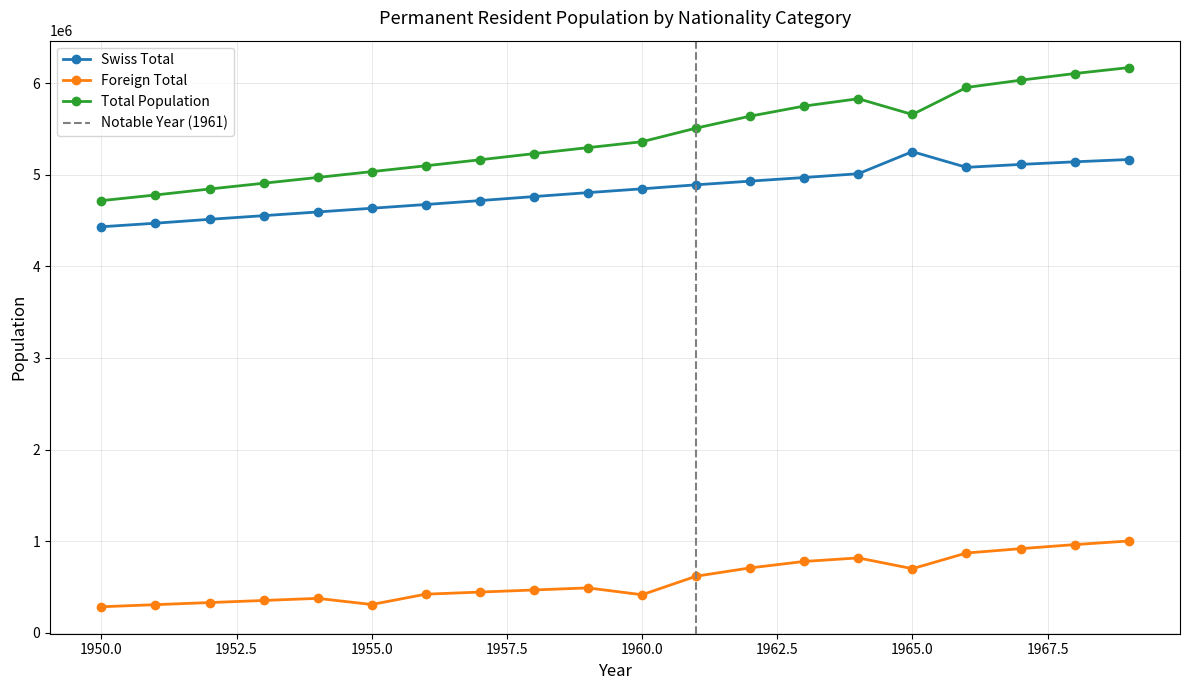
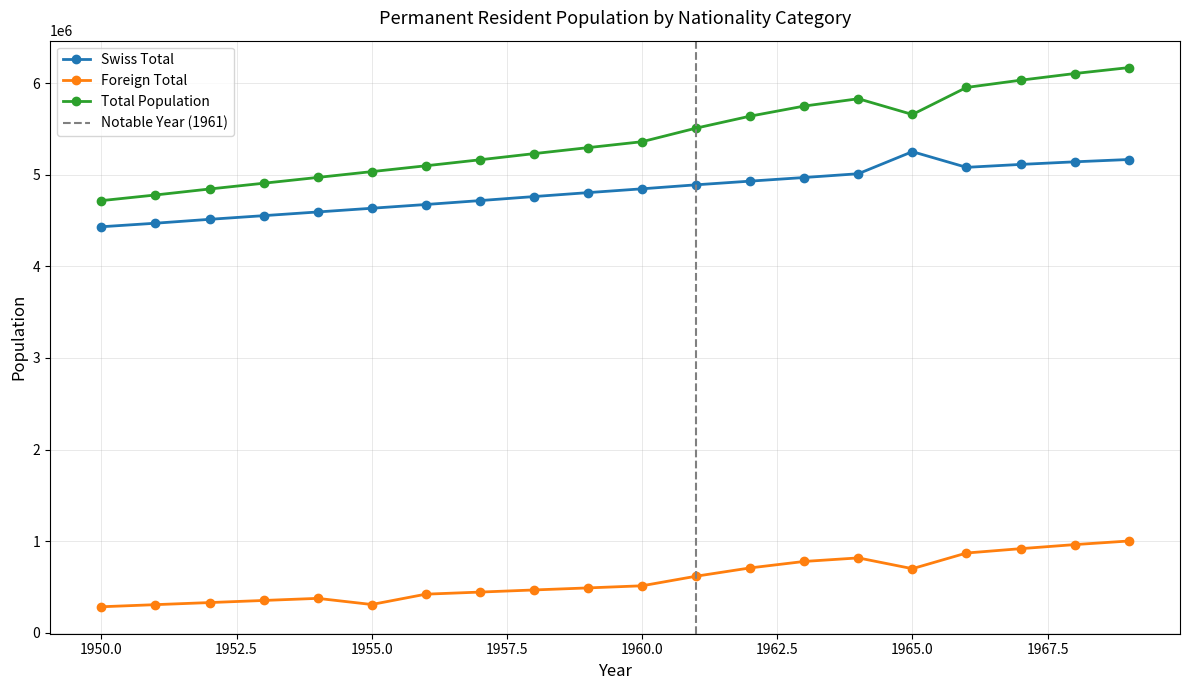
  {
    "Swiss Total": {
      "1950.0": 4400000,
      "1955.0": 4600000,
      "1960.0": 4800000,
      "1965.0": 5300000
    },
    "Foreign Total": {
      "1950.0": 300000,
      "1955.0": 300000,
-     "1960.0": 400000,
+     "1960.0": 500000,
      "1965.0": 700000
    },
    "Total Population": {
      "1950.0": 4700000,
      "1955.0": 5000000,
      "1960.0": 5400000,
      "1965.0": 5700000
    }
  }
